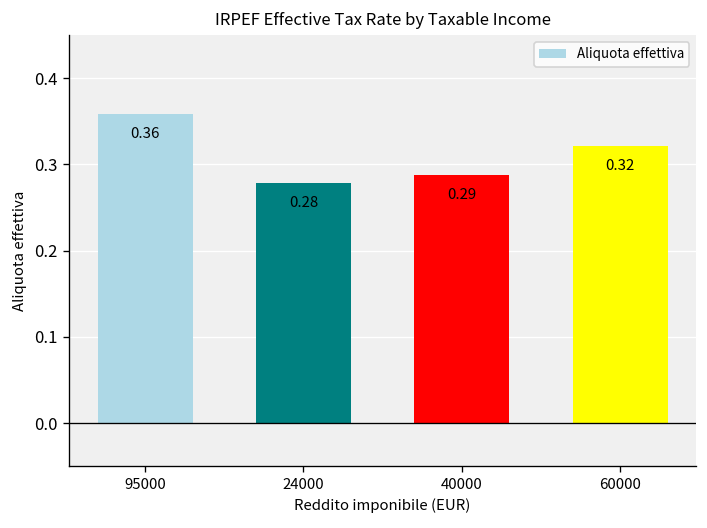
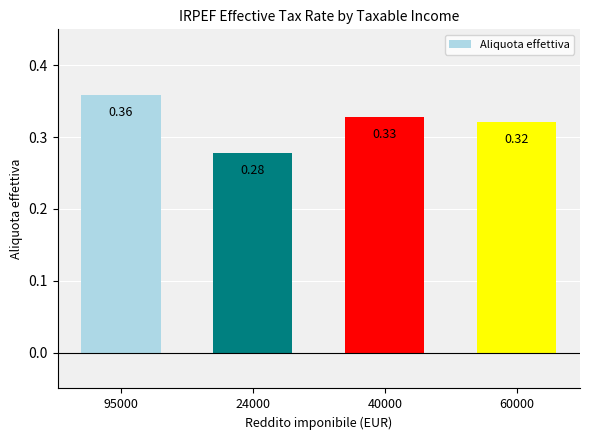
  {
    "95000": 0.36,
    "24000": 0.28,
-   "40000": 0.29,
+   "40000": 0.33,
    "60000": 0.32
  }
